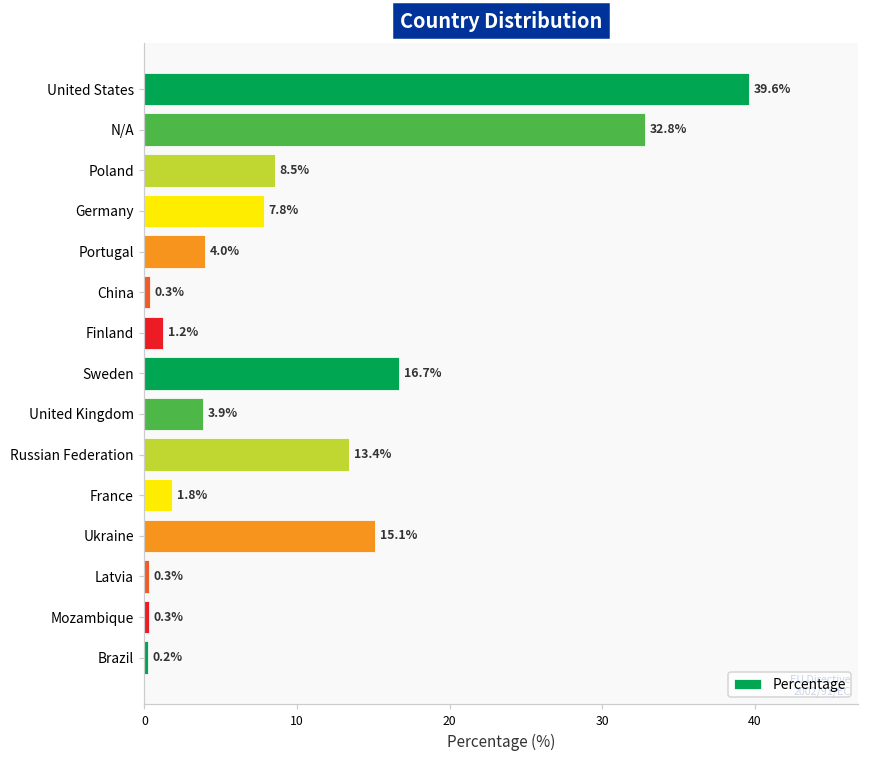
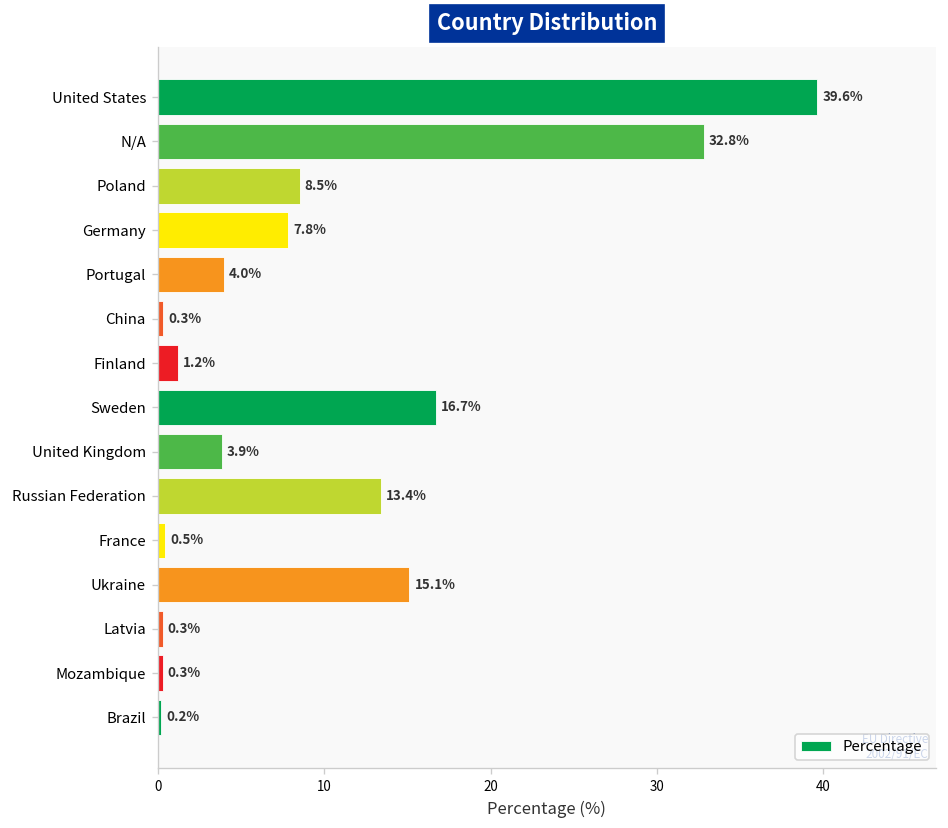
  {
    "United States": "39.6%",
    "N/A": "32.8%",
    "Poland": "8.5%",
    "Germany": "7.8%",
    "Portugal": "4.0%",
    "China": "0.3%",
    "Finland": "1.2%",
    "Sweden": "16.7%",
    "United Kingdom": "3.9%",
    "Russian Federation": "13.4%",
-   "France": "1.8%",
+   "France": "0.5%",
    "Ukraine": "15.1%",
    "Latvia": "0.3%",
    "Mozambique": "0.3%",
    "Brazil": "0.2%"
  }
